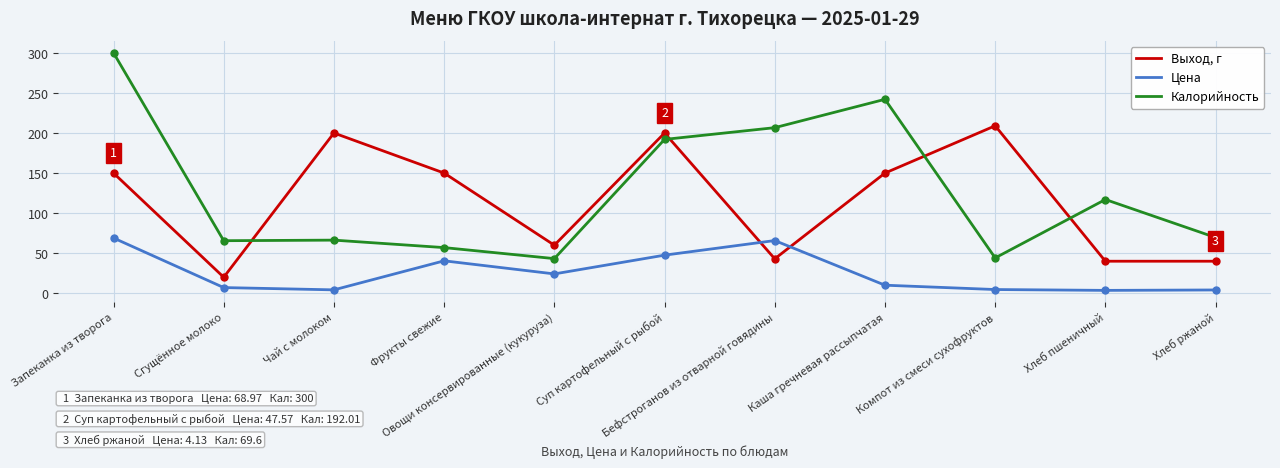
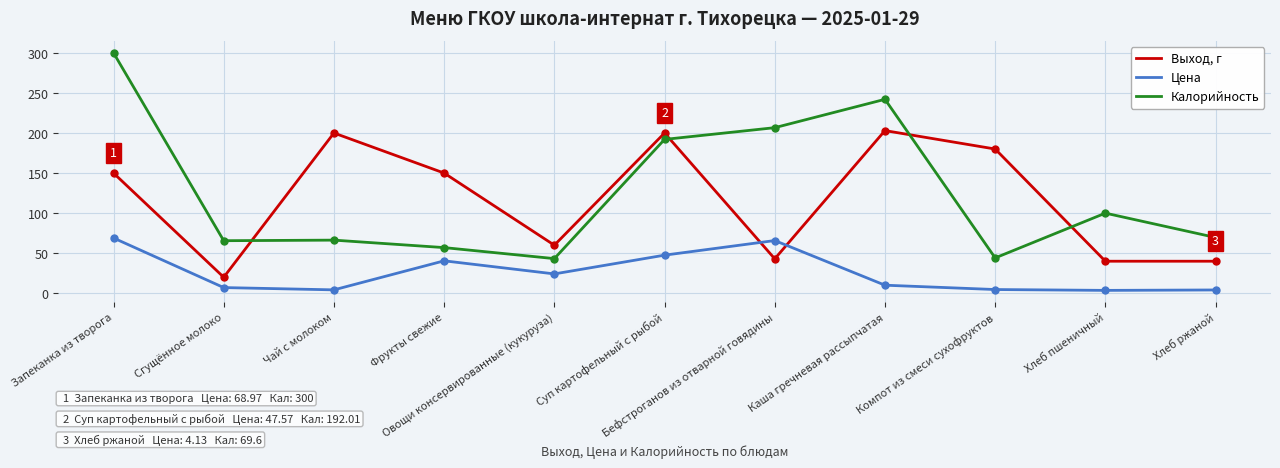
  {
    "Выход, г": {
      "Сгущённое молоко": 20,
      "Чай с молоком": 200,
      "Фрукты свежие": 150,
      "Овощи консервированные (кукуруза)": 60,
      "Бефстроганов из отварной говядины": 40,
-     "Каша гречневая рассыпчатая": 150,
-     "Компот из смеси сухофруктов": 210,
+     "Каша гречневая рассыпчатая": 200,
+     "Компот из смеси сухофруктов": 180,
      "Хлеб пшеничный": 40,
      "Хлеб ржаной": 40
    },
    "Цена": {
      "Запеканка из творога": 70,
      "Сгущённое молоко": 10,
      "Чай с молоком": 0,
      "Фрукты свежие": 40,
      "Овощи консервированные (кукуруза)": 20,
      "Суп картофельный с рыбой": 50,
      "Бефстроганов из отварной говядины": 70,
      "Каша гречневая рассыпчатая": 10,
      "Компот из смеси сухофруктов": 0,
      "Хлеб пшеничный": 0,
      "Хлеб ржаной": 0
    },
    "Калорийность": {
      "Запеканка из творога": 300,
      "Сгущённое молоко": 70,
      "Чай с молоком": 70,
      "Фрукты свежие": 60,
      "Овощи консервированные (кукуруза)": 40,
      "Суп картофельный с рыбой": 190,
      "Бефстроганов из отварной говядины": 210,
      "Каша гречневая рассыпчатая": 240,
      "Компот из смеси сухофруктов": 40,
-     "Хлеб пшеничный": 120
+     "Хлеб пшеничный": 100
    }
  }
